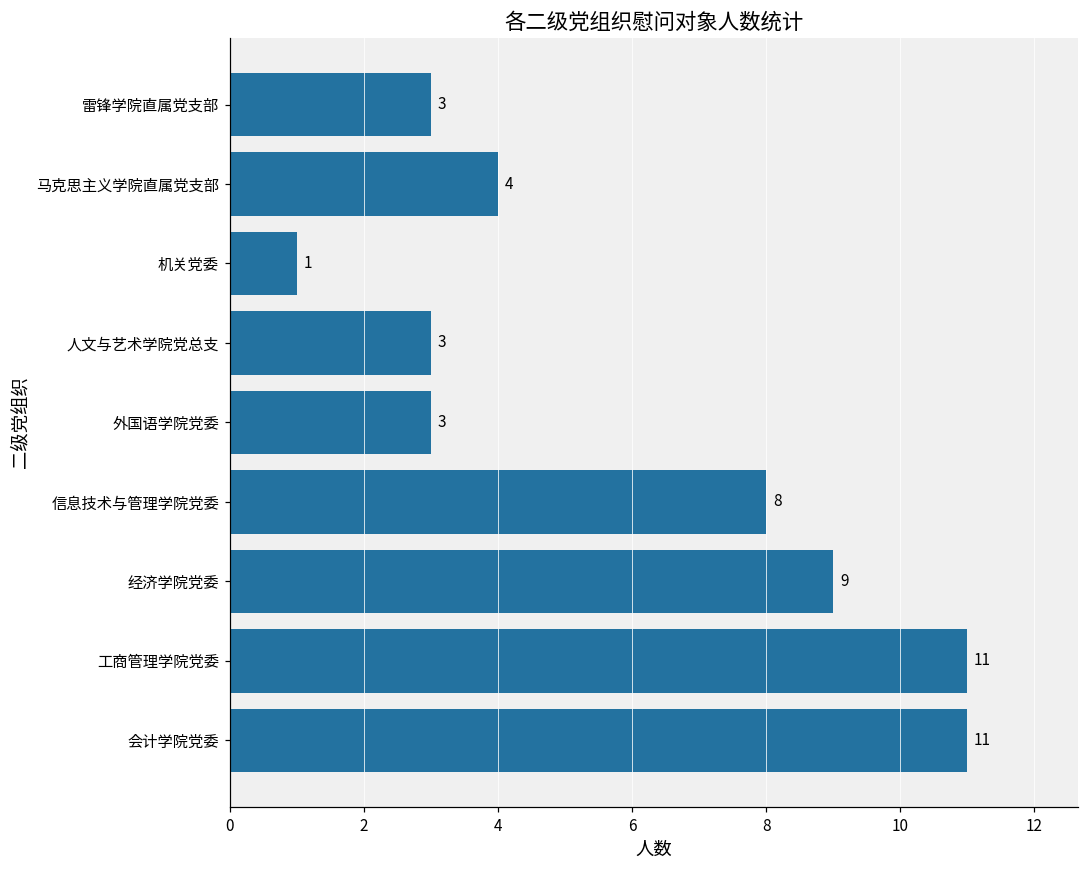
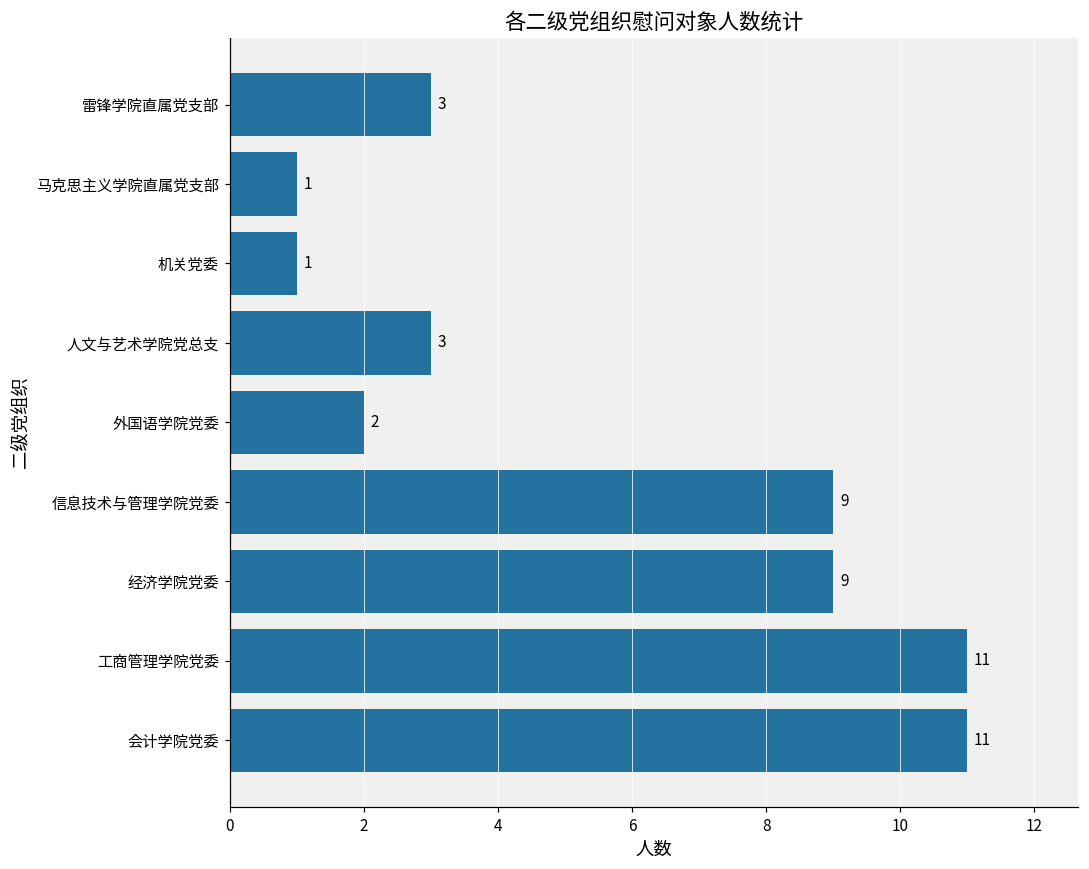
  {
    "雷锋学院直属党支部": 3,
-   "马克思主义学院直属党支部": 4,
+   "马克思主义学院直属党支部": 1,
    "机关党委": 1,
    "人文与艺术学院党总支": 3,
-   "外国语学院党委": 3,
-   "信息技术与管理学院党委": 8,
+   "外国语学院党委": 2,
+   "信息技术与管理学院党委": 9,
    "经济学院党委": 9,
    "工商管理学院党委": 11,
    "会计学院党委": 11
  }
